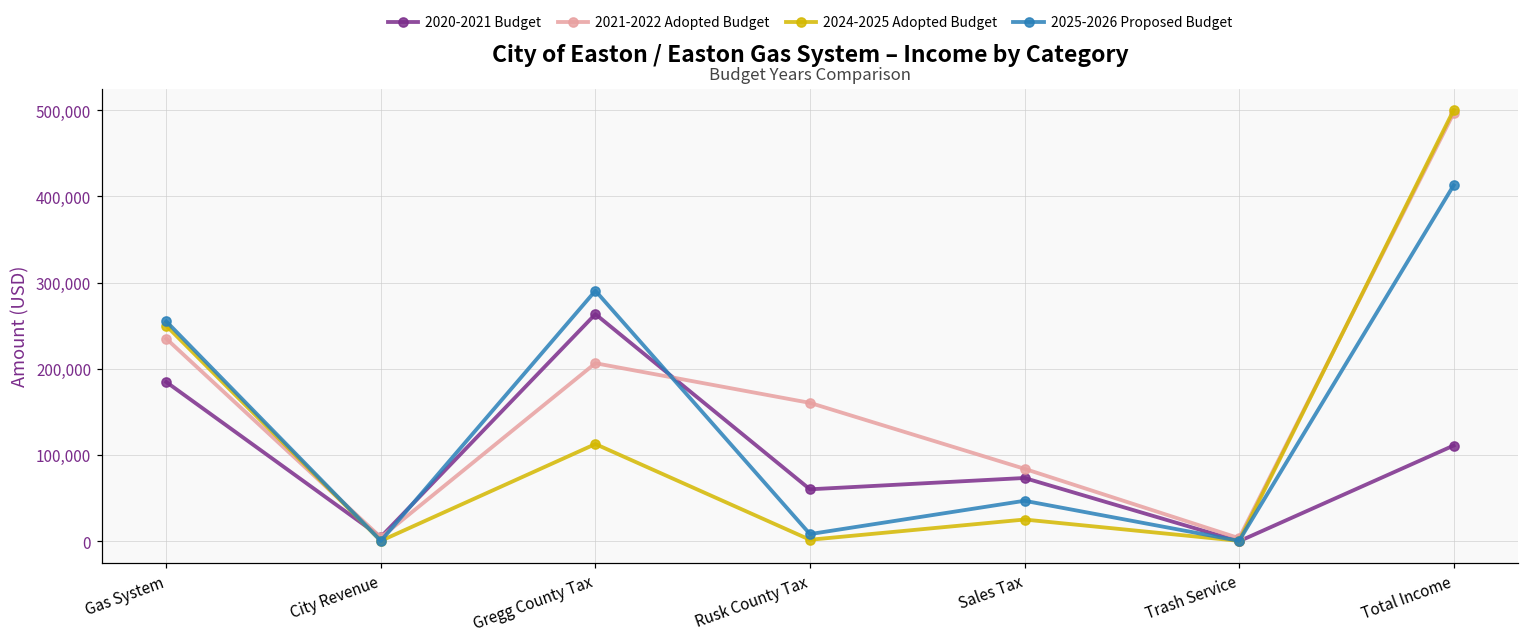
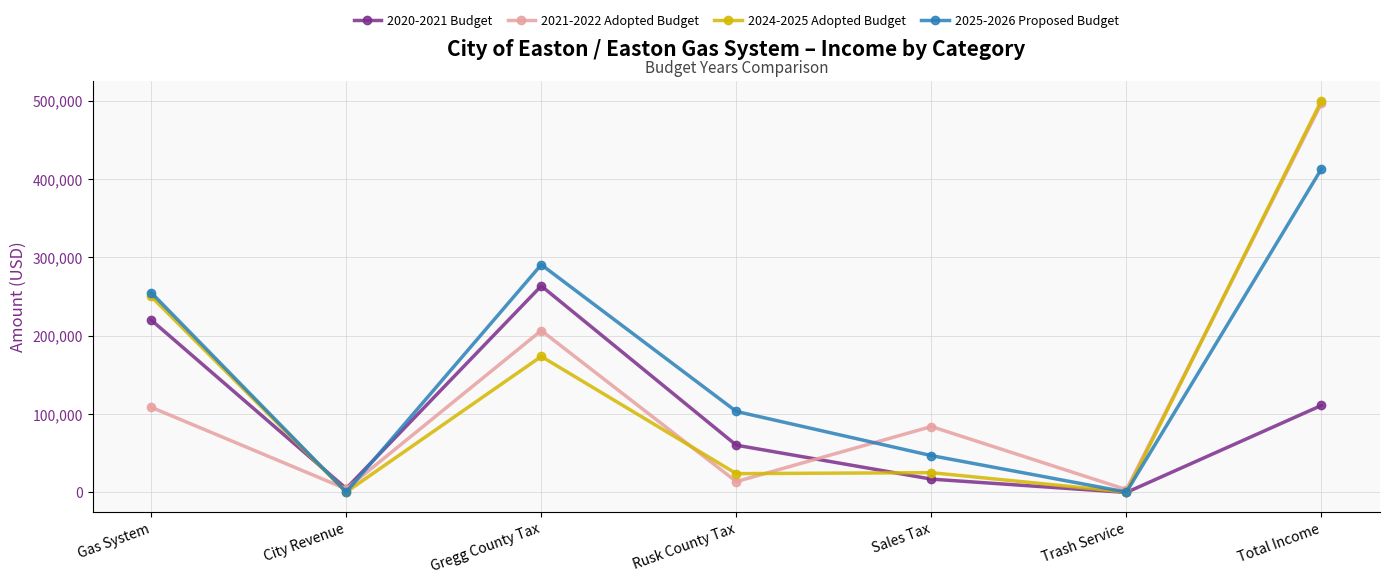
  {
    "2020-2021 Budget": {
-     "Gas System": "180,000",
+     "Gas System": "220,000",
      "Gregg County Tax": "260,000",
      "Rusk County Tax": "60,000",
-     "Sales Tax": "70,000",
+     "Sales Tax": "20,000",
      "Total Income": "110,000"
    },
    "2021-2022 Adopted Budget": {
-     "Gas System": "240,000",
+     "Gas System": "110,000",
      "Gregg County Tax": "210,000",
-     "Rusk County Tax": "160,000",
+     "Rusk County Tax": "10,000",
      "Sales Tax": "80,000",
      "Total Income": "500,000"
    },
    "2024-2025 Adopted Budget": {
      "Gas System": "250,000",
-     "Gregg County Tax": "110,000",
-     "Rusk County Tax": "0",
+     "Gregg County Tax": "170,000",
+     "Rusk County Tax": "20,000",
      "Sales Tax": "30,000",
      "Total Income": "500,000"
    },
    "2025-2026 Proposed Budget": {
      "Gas System": "260,000",
      "Gregg County Tax": "290,000",
-     "Rusk County Tax": "10,000",
+     "Rusk County Tax": "100,000",
      "Sales Tax": "50,000",
      "Total Income": "410,000"
    }
  }
